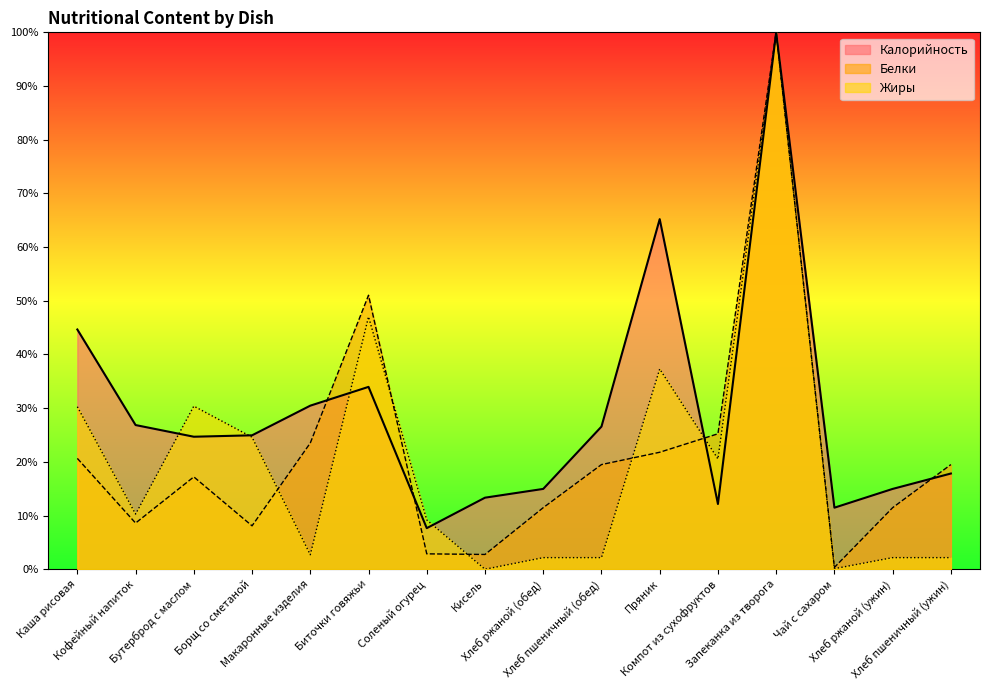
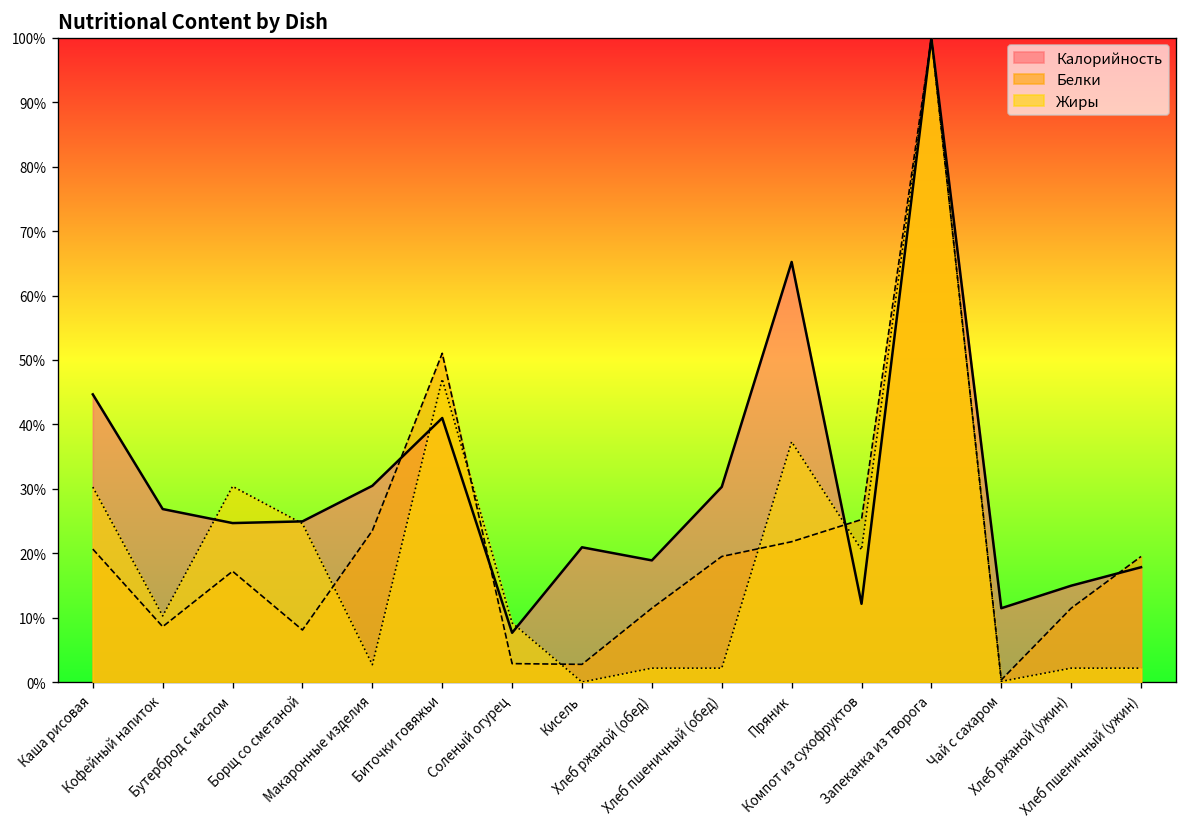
  {
    "Калорийность": {
      "Каша рисовая": "45%",
      "Кофейный напиток": "27%",
      "Бутерброд с маслом": "25%",
      "Макаронные изделия": "30%",
-     "Биточки говяжьи": "34%",
+     "Биточки говяжьи": "41%",
      "Соленый огурец": "8%",
-     "Кисель": "13%",
-     "Хлеб ржаной (обед)": "15%",
-     "Хлеб пшеничный (обед)": "27%",
+     "Кисель": "21%",
+     "Хлеб ржаной (обед)": "19%",
+     "Хлеб пшеничный (обед)": "30%",
      "Пряник": "65%",
      "Компот из сухофруктов": "12%",
      "Чай с сахаром": "11%",
      "Хлеб ржаной (ужин)": "15%",
      "Хлеб пшеничный (ужин)": "18%"
    }
  }
